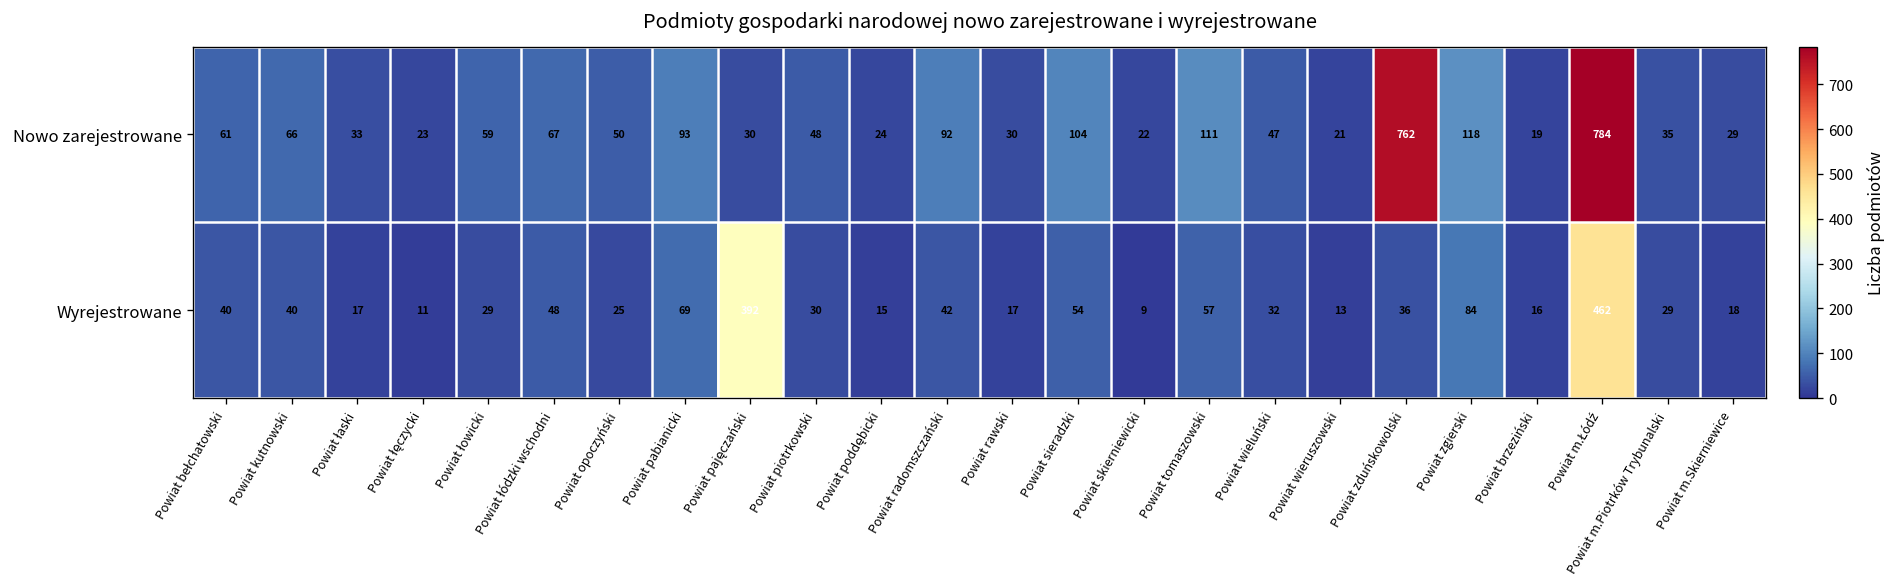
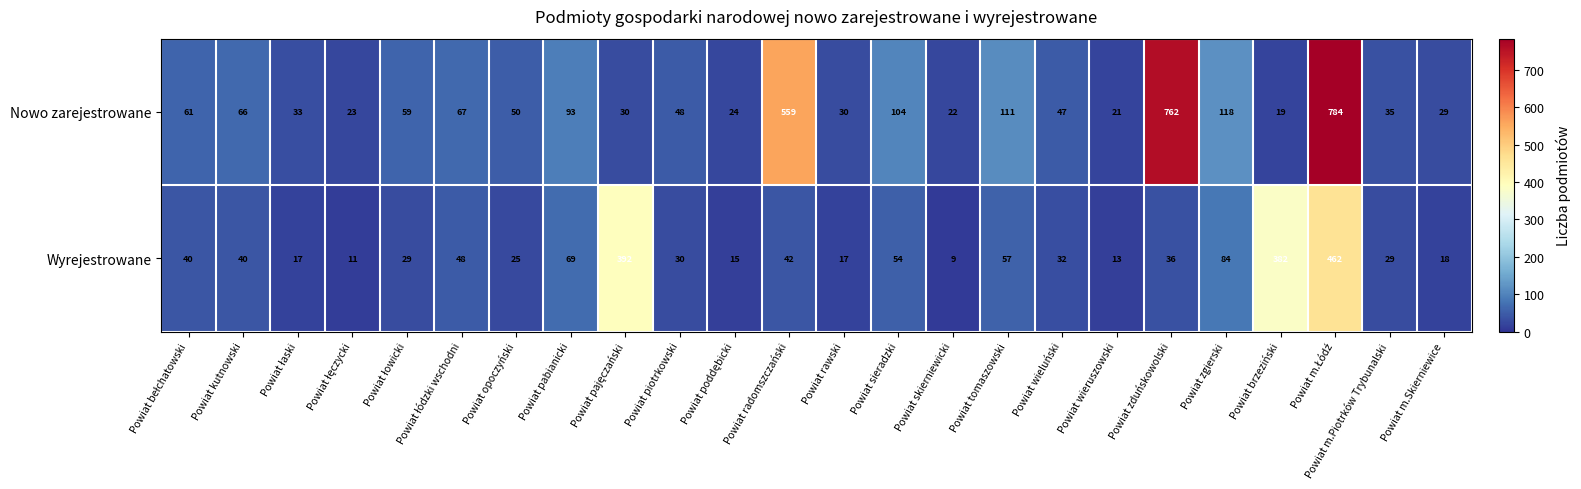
  {
    "Nowo zarejestrowane": {
      "Powiat bełchatowski": 61,
      "Powiat kutnowski": 66,
      "Powiat łaski": 33,
      "Powiat łęczycki": 23,
      "Powiat łowicki": 59,
      "Powiat łódzki wschodni": 67,
      "Powiat opoczyński": 50,
      "Powiat pabianicki": 93,
      "Powiat pajęczański": 30,
      "Powiat piotrkowski": 48,
      "Powiat poddębicki": 24,
-     "Powiat radomszczański": 92,
+     "Powiat radomszczański": 559,
      "Powiat rawski": 30,
      "Powiat sieradzki": 104,
      "Powiat skierniewicki": 22,
      "Powiat tomaszowski": 111,
      "Powiat wieluński": 47,
      "Powiat wieruszowski": 21,
      "Powiat zduńskowolski": 762,
      "Powiat zgierski": 118,
      "Powiat brzeziński": 19,
      "Powiat m.Łódź": 784,
      "Powiat m.Piotrków Trybunalski": 35,
      "Powiat m.Skierniewice": 29
    },
    "Wyrejestrowane": {
      "Powiat bełchatowski": 40,
      "Powiat kutnowski": 40,
      "Powiat łaski": 17,
      "Powiat łęczycki": 11,
      "Powiat łowicki": 29,
      "Powiat łódzki wschodni": 48,
      "Powiat opoczyński": 25,
      "Powiat pabianicki": 69,
      "Powiat pajęczański": 392,
      "Powiat piotrkowski": 30,
      "Powiat poddębicki": 15,
      "Powiat radomszczański": 42,
      "Powiat rawski": 17,
      "Powiat sieradzki": 54,
      "Powiat skierniewicki": 9,
      "Powiat tomaszowski": 57,
      "Powiat wieluński": 32,
      "Powiat wieruszowski": 13,
      "Powiat zduńskowolski": 36,
      "Powiat zgierski": 84,
-     "Powiat brzeziński": 16,
+     "Powiat brzeziński": 382,
      "Powiat m.Łódź": 462,
      "Powiat m.Piotrków Trybunalski": 29,
      "Powiat m.Skierniewice": 18
    }
  }
